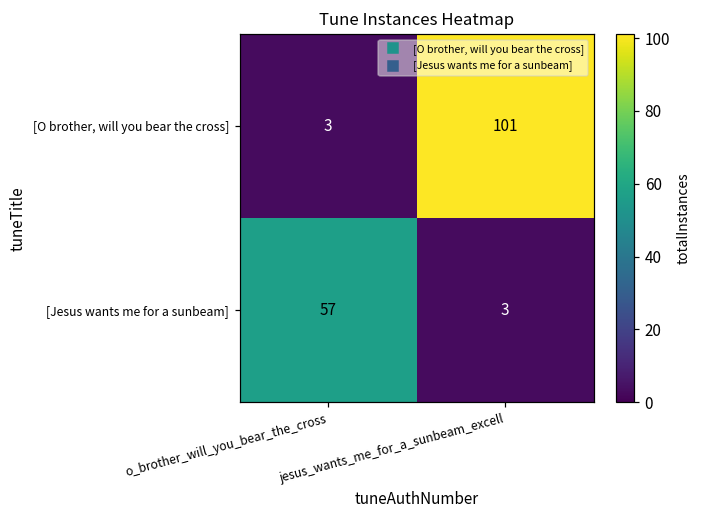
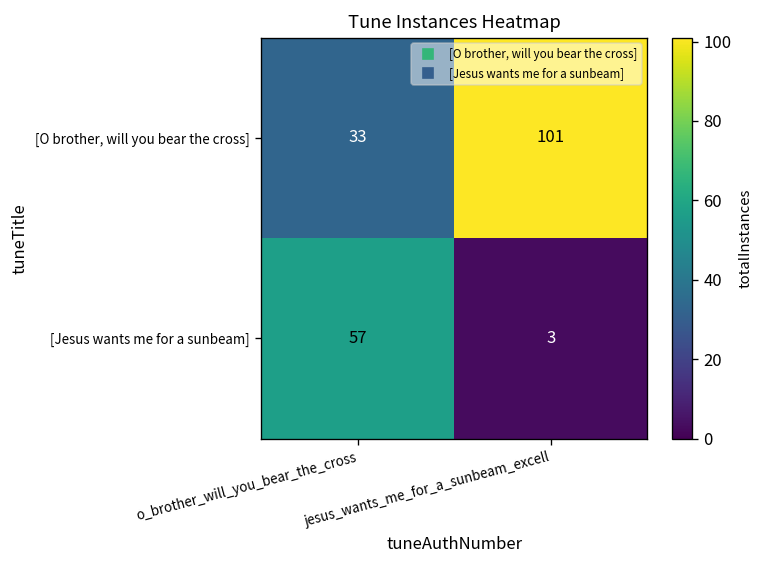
  {
    "[O brother, will you bear the cross]": {
-     "o_brother_will_you_bear_the_cross": 3,
+     "o_brother_will_you_bear_the_cross": 33,
      "jesus_wants_me_for_a_sunbeam_excell": 101
    },
    "[Jesus wants me for a sunbeam]": {
      "o_brother_will_you_bear_the_cross": 57,
      "jesus_wants_me_for_a_sunbeam_excell": 3
    }
  }
